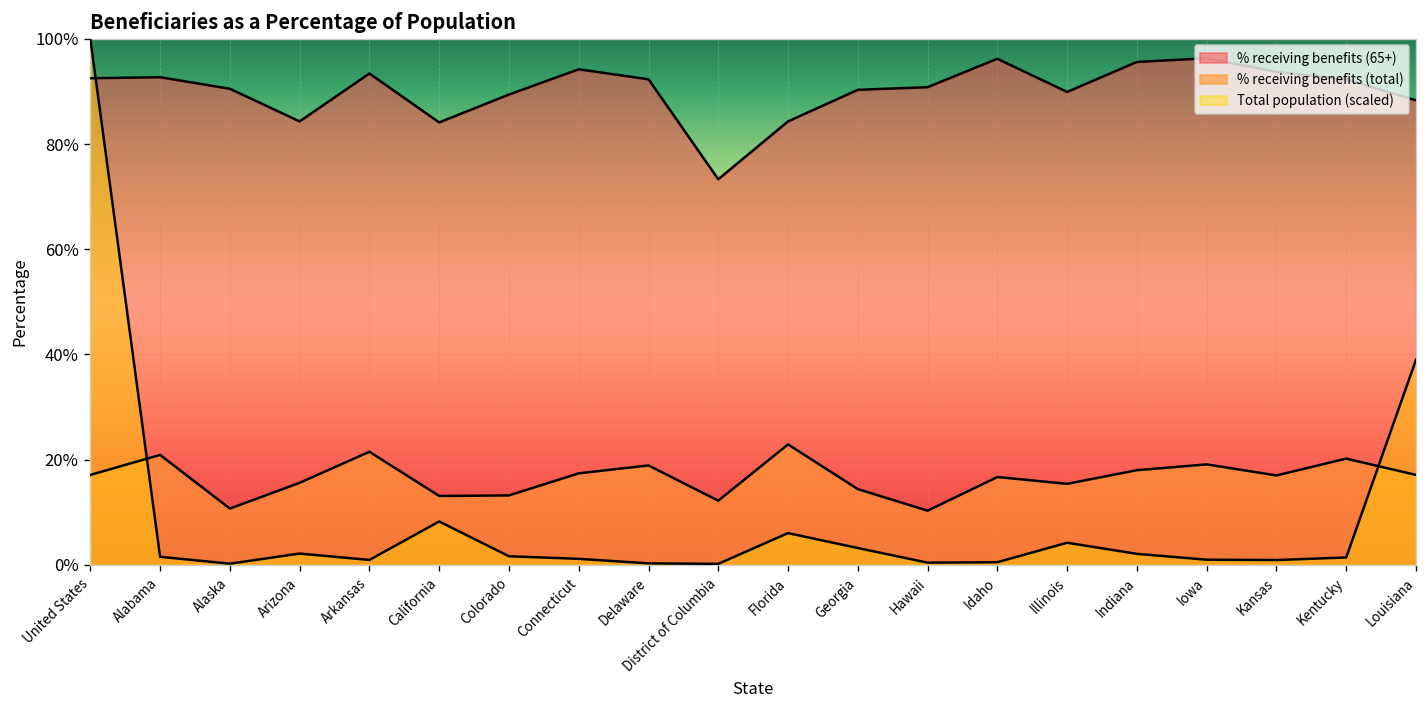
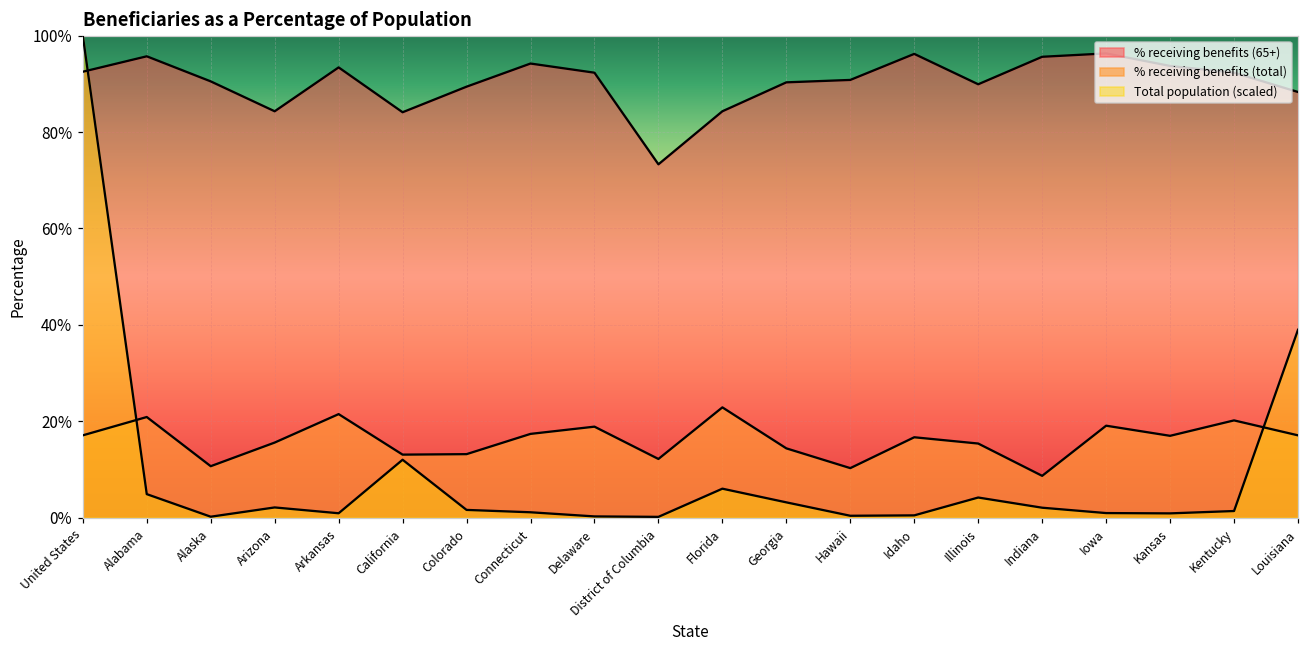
  {
    "% receiving benefits (65+)": {
      "United States": "93%",
-     "Alabama": "93%",
+     "Alabama": "96%",
      "Alaska": "91%",
      "Arizona": "84%",
      "Arkansas": "93%",
      "California": "84%",
      "Colorado": "89%",
      "Connecticut": "94%",
      "Delaware": "92%",
      "District of Columbia": "73%",
      "Florida": "84%",
      "Georgia": "90%",
      "Hawaii": "91%",
      "Idaho": "96%",
      "Illinois": "90%",
      "Indiana": "96%",
      "Louisiana": "88%"
    },
    "% receiving benefits (total)": {
      "United States": "17%",
      "Alabama": "21%",
      "Alaska": "11%",
      "Arizona": "16%",
      "Arkansas": "22%",
      "California": "13%",
      "Colorado": "13%",
      "Connecticut": "17%",
      "Delaware": "19%",
      "District of Columbia": "12%",
      "Florida": "23%",
      "Georgia": "14%",
      "Hawaii": "10%",
      "Idaho": "17%",
      "Illinois": "15%",
-     "Indiana": "18%",
+     "Indiana": "9%",
      "Iowa": "19%",
      "Kansas": "17%",
      "Kentucky": "20%",
      "Louisiana": "17%"
    },
    "Total population (scaled)": {
      "United States": "100%",
-     "Alabama": "2%",
+     "Alabama": "5%",
      "Alaska": "0%",
      "Arizona": "2%",
      "Arkansas": "1%",
-     "California": "8%",
+     "California": "12%",
      "Colorado": "2%",
      "Connecticut": "1%",
      "Delaware": "0%",
      "District of Columbia": "0%",
      "Florida": "6%",
      "Georgia": "3%",
      "Hawaii": "0%",
      "Idaho": "1%",
      "Illinois": "4%",
      "Indiana": "2%",
      "Iowa": "1%",
      "Kansas": "1%",
      "Kentucky": "1%",
      "Louisiana": "39%"
    }
  }
